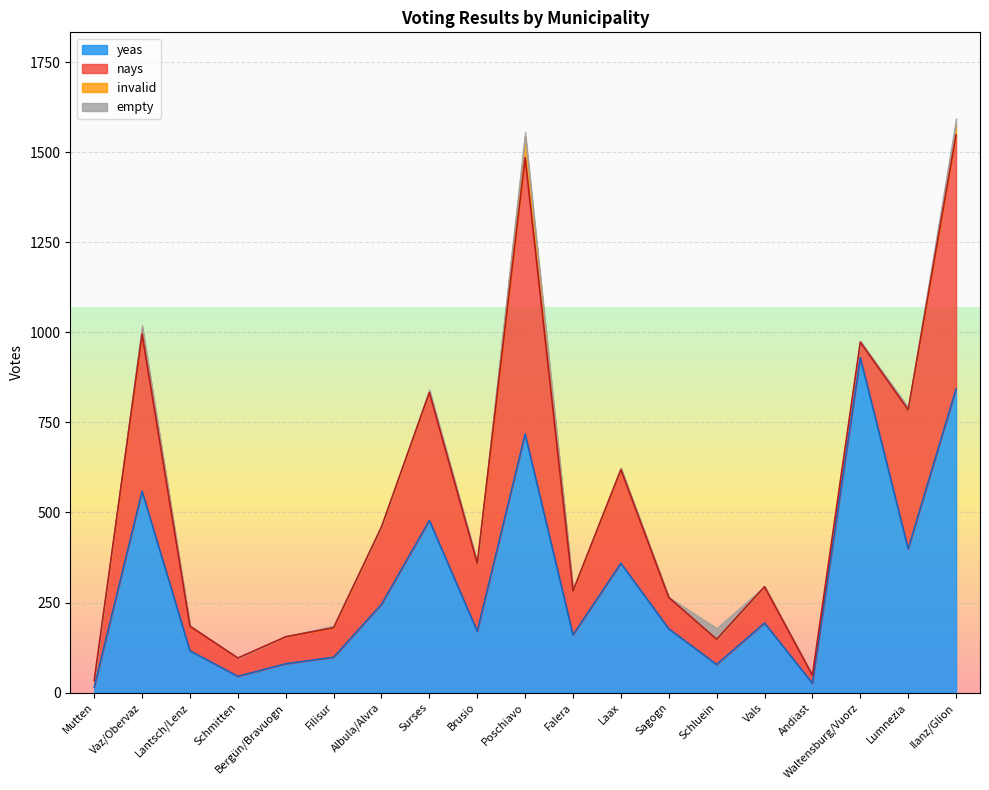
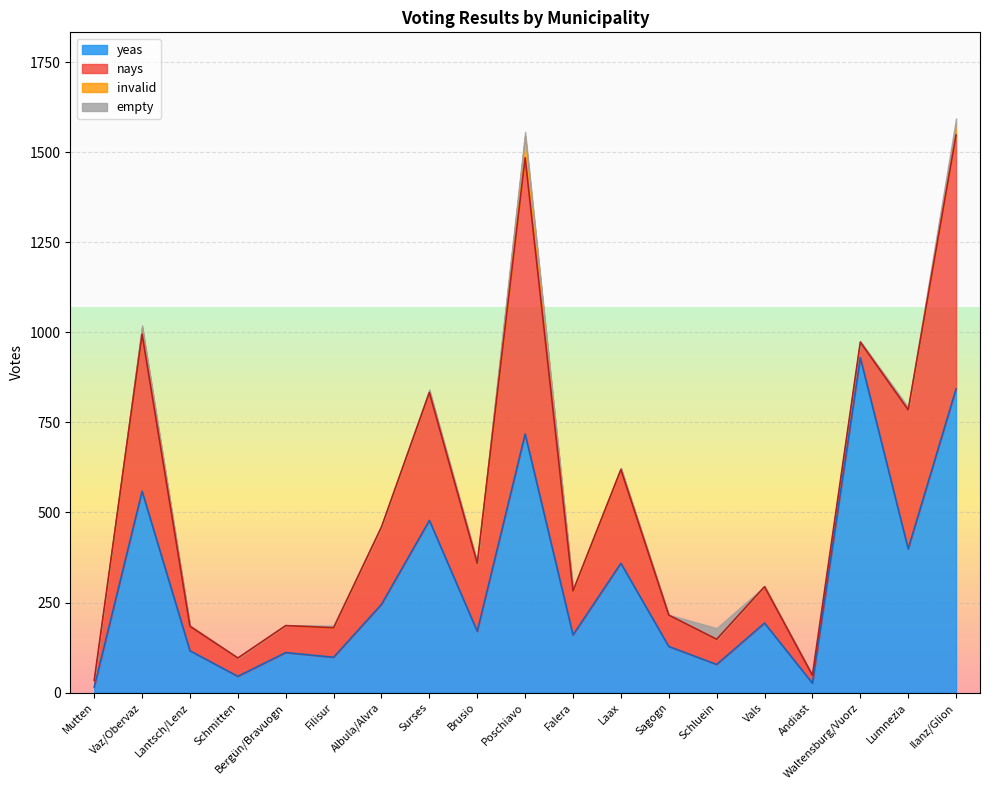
  {
    "yeas": {
      "Mutten": 20,
      "Vaz/Obervaz": 560,
      "Lantsch/Lenz": 120,
      "Schmitten": 50,
-     "Bergün/Bravuogn": 80,
+     "Bergün/Bravuogn": 110,
      "Filisur": 100,
      "Albula/Alvra": 250,
      "Surses": 480,
      "Brusio": 170,
      "Poschiavo": 720,
      "Falera": 160,
      "Laax": 360,
-     "Sagogn": 180,
+     "Sagogn": 130,
      "Schluein": 80,
      "Vals": 190,
      "Andiast": 30,
      "Waltensburg/Vuorz": 930,
      "Lumnezia": 400,
      "Ilanz/Glion": 840
    },
    "nays": {
      "Vaz/Obervaz": 440,
      "Poschiavo": 770,
      "Ilanz/Glion": 710
    },
    "invalid": {
      "Poschiavo": 60,
      "Ilanz/Glion": 30
    },
    "empty": {
      "Poschiavo": 10,
      "Schluein": 30,
      "Lumnezia": 10,
      "Ilanz/Glion": 20
    }
  }
